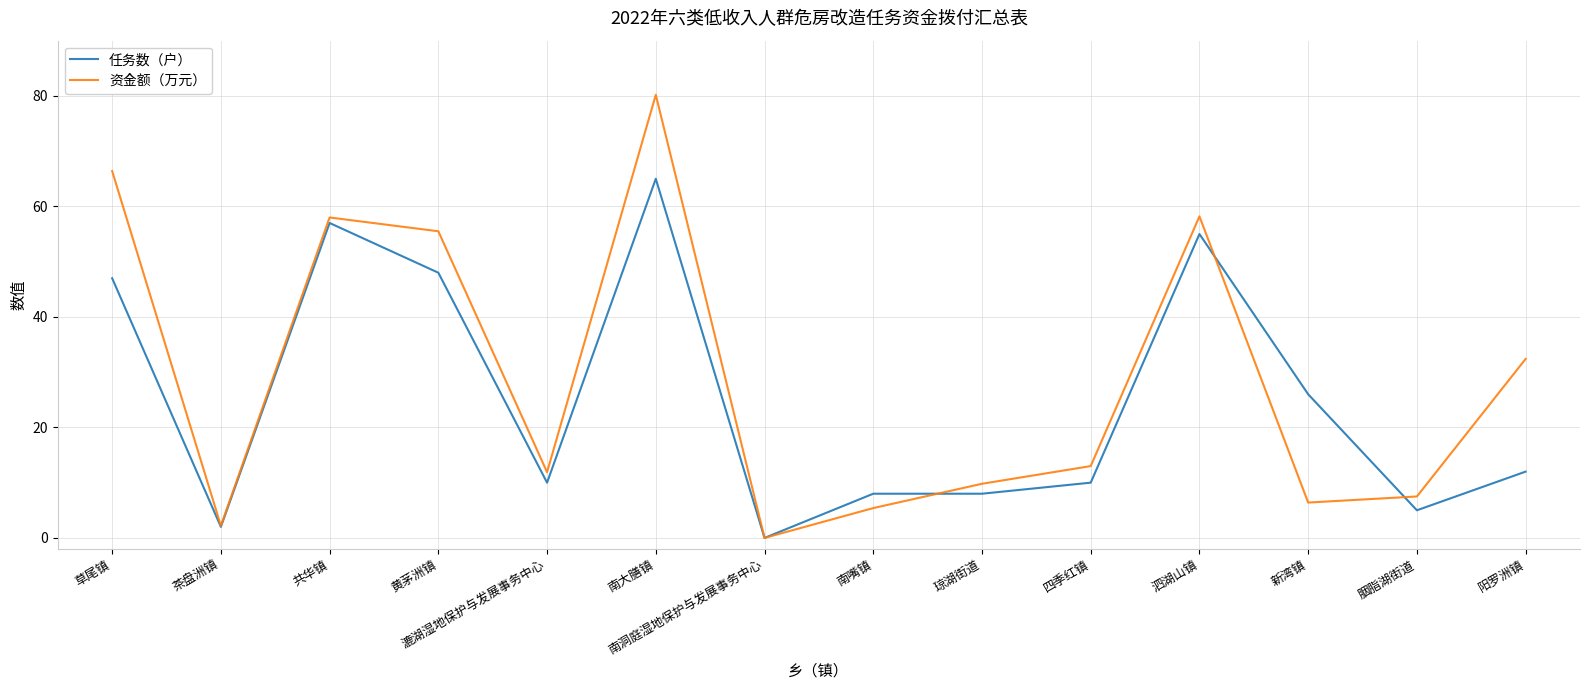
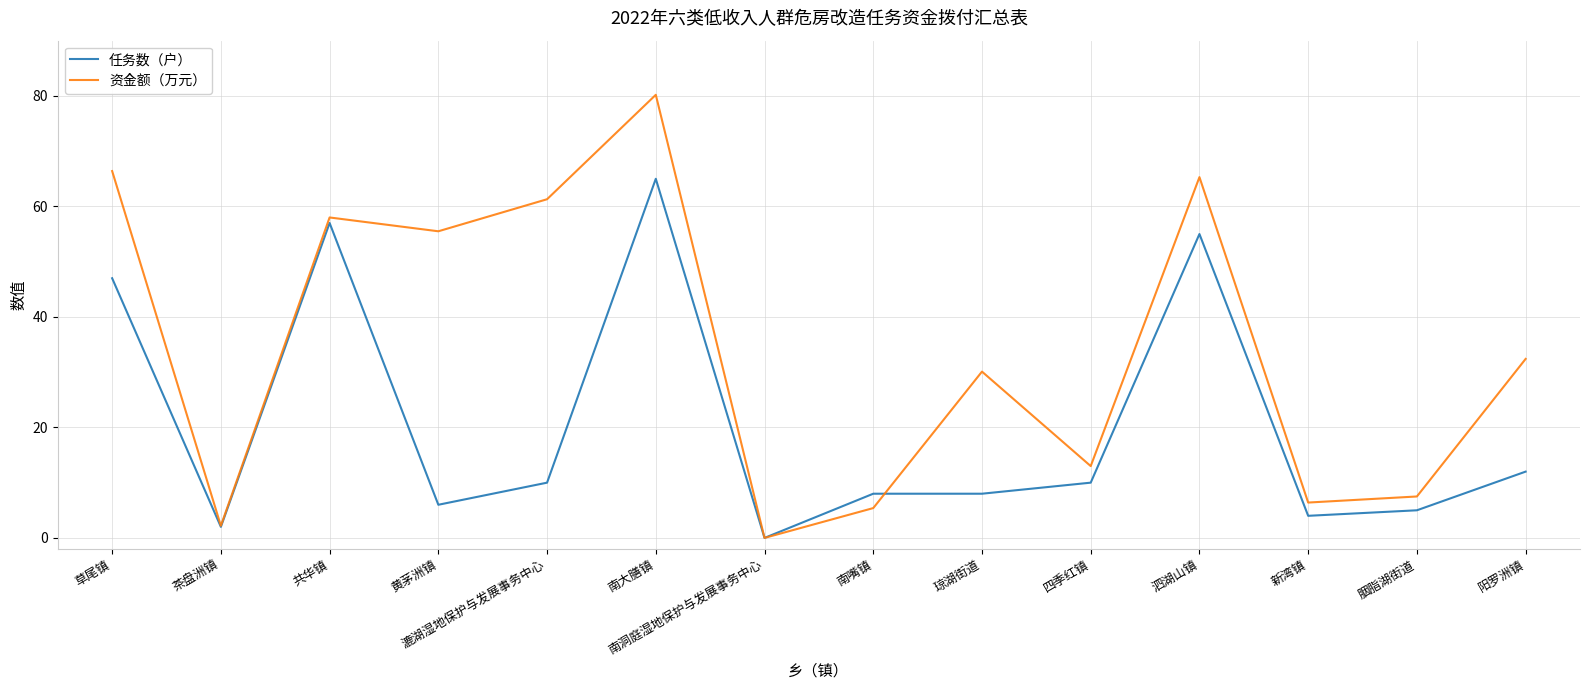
  {
    "任务数（户）": {
      "草尾镇": 47,
      "共华镇": 57,
-     "黄茅洲镇": 48,
+     "黄茅洲镇": 6,
      "漉湖湿地保护与发展事务中心": 10,
      "南大膳镇": 65,
      "南嘴镇": 8,
      "琼湖街道": 8,
      "四季红镇": 10,
      "泗湖山镇": 55,
-     "新湾镇": 26,
+     "新湾镇": 4,
      "胭脂湖街道": 5,
      "阳罗洲镇": 12
    },
    "资金额（万元）": {
      "草尾镇": 66,
      "共华镇": 58,
      "黄茅洲镇": 56,
-     "漉湖湿地保护与发展事务中心": 12,
+     "漉湖湿地保护与发展事务中心": 61,
      "南大膳镇": 80,
      "南嘴镇": 5,
-     "琼湖街道": 10,
+     "琼湖街道": 30,
      "四季红镇": 13,
-     "泗湖山镇": 58,
+     "泗湖山镇": 65,
      "新湾镇": 6,
      "胭脂湖街道": 8,
      "阳罗洲镇": 32
    }
  }
